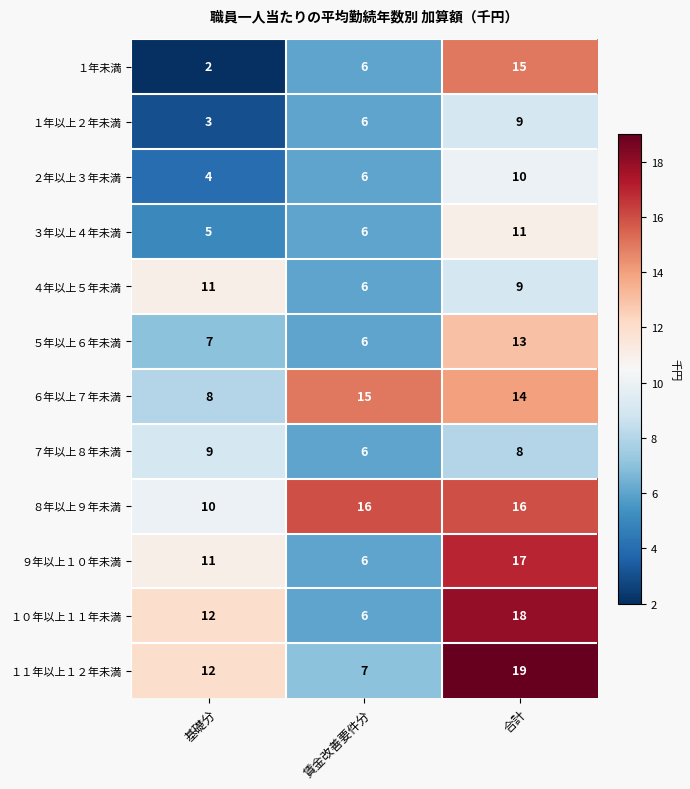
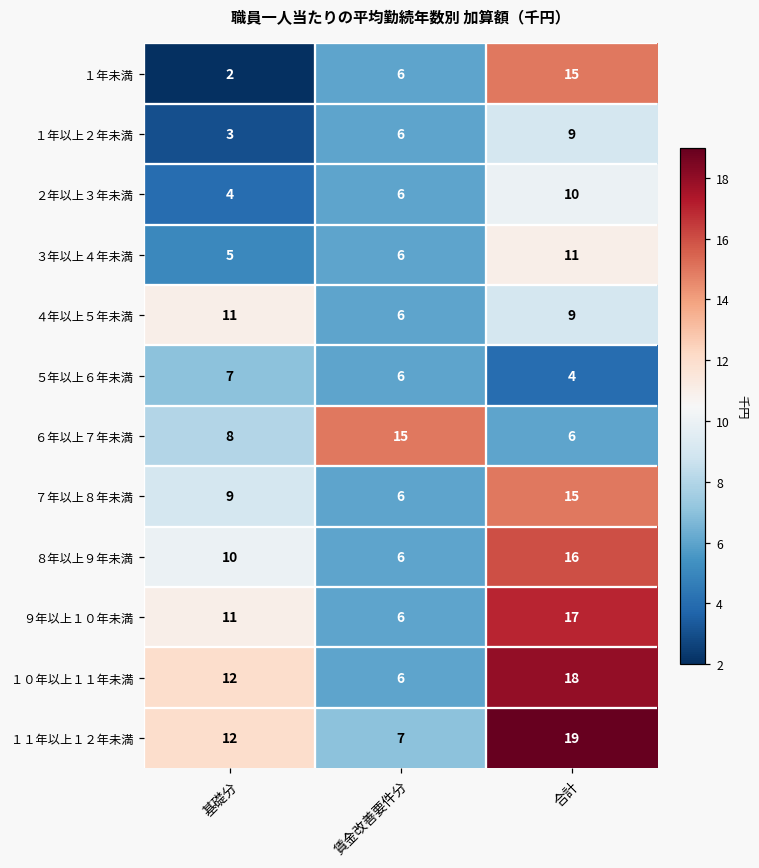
  {
    "１年未満": {
      "基礎分": 2,
      "賃金改善要件分": 6,
      "合計": 15
    },
    "１年以上２年未満": {
      "基礎分": 3,
      "賃金改善要件分": 6,
      "合計": 9
    },
    "２年以上３年未満": {
      "基礎分": 4,
      "賃金改善要件分": 6,
      "合計": 10
    },
    "３年以上４年未満": {
      "基礎分": 5,
      "賃金改善要件分": 6,
      "合計": 11
    },
    "４年以上５年未満": {
      "基礎分": 11,
      "賃金改善要件分": 6,
      "合計": 9
    },
    "５年以上６年未満": {
      "基礎分": 7,
      "賃金改善要件分": 6,
-     "合計": 13
+     "合計": 4
    },
    "６年以上７年未満": {
      "基礎分": 8,
      "賃金改善要件分": 15,
-     "合計": 14
+     "合計": 6
    },
    "７年以上８年未満": {
      "基礎分": 9,
      "賃金改善要件分": 6,
-     "合計": 8
+     "合計": 15
    },
    "８年以上９年未満": {
      "基礎分": 10,
-     "賃金改善要件分": 16,
+     "賃金改善要件分": 6,
      "合計": 16
    },
    "９年以上１０年未満": {
      "基礎分": 11,
      "賃金改善要件分": 6,
      "合計": 17
    },
    "１０年以上１１年未満": {
      "基礎分": 12,
      "賃金改善要件分": 6,
      "合計": 18
    },
    "１１年以上１２年未満": {
      "基礎分": 12,
      "賃金改善要件分": 7,
      "合計": 19
    }
  }
